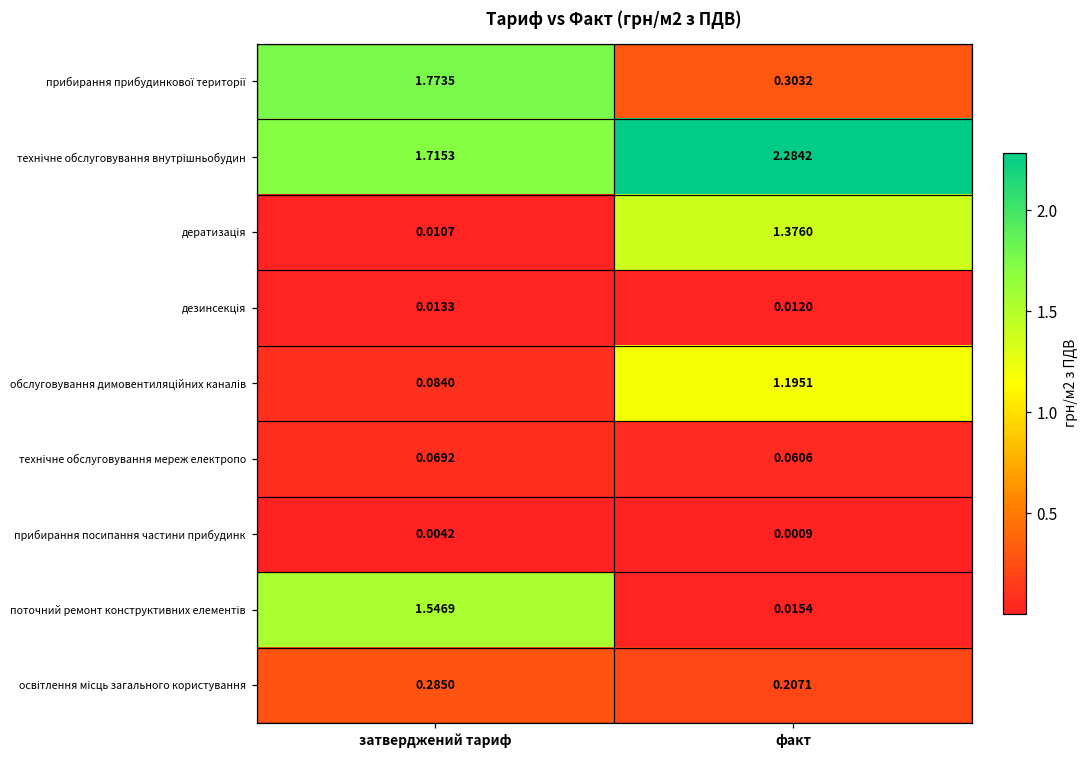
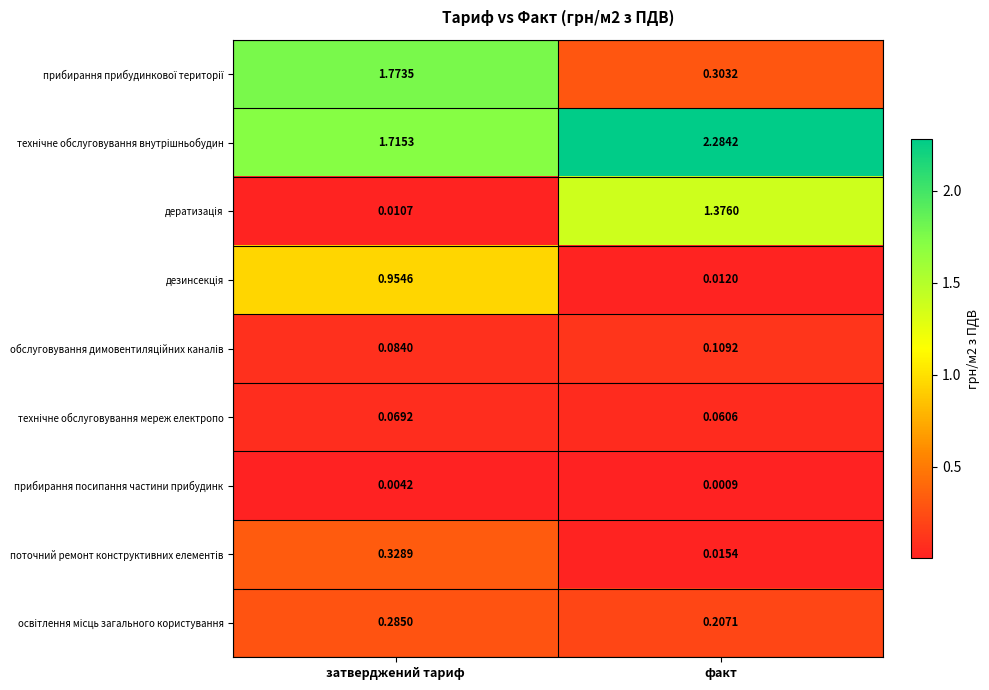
  {
    "прибирання прибудинкової території": {
      "затверджений тариф": 1.7735,
      "факт": 0.3032
    },
    "технічне обслуговування внутрішньобудин": {
      "затверджений тариф": 1.7153,
      "факт": 2.2842
    },
    "дератизація": {
      "затверджений тариф": 0.0107,
      "факт": 1.3760
    },
    "дезинсекція": {
-     "затверджений тариф": 0.0133,
+     "затверджений тариф": 0.9546,
      "факт": 0.0120
    },
    "обслуговування димовентиляційних каналів": {
      "затверджений тариф": 0.0840,
-     "факт": 1.1951
+     "факт": 0.1092
    },
    "технічне обслуговування мереж електропо": {
      "затверджений тариф": 0.0692,
      "факт": 0.0606
    },
    "прибирання посипання частини прибудинк": {
      "затверджений тариф": 0.0042,
      "факт": 0.0009
    },
    "поточний ремонт конструктивних елементів": {
-     "затверджений тариф": 1.5469,
+     "затверджений тариф": 0.3289,
      "факт": 0.0154
    },
    "освітлення місць загального користування": {
      "затверджений тариф": 0.2850,
      "факт": 0.2071
    }
  }
